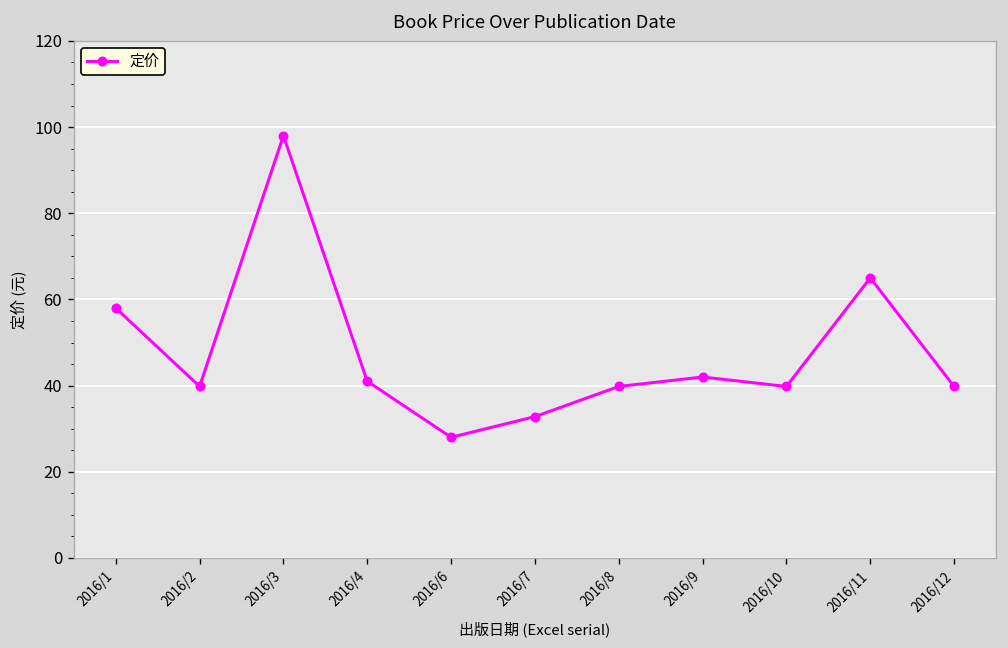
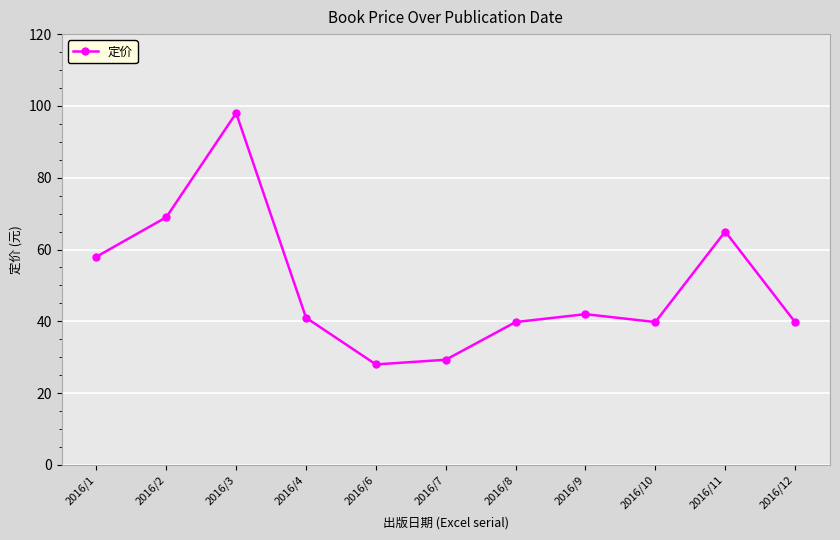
  {
    "2016/1": 58,
-   "2016/2": 40,
+   "2016/2": 69,
    "2016/3": 98,
    "2016/4": 41,
    "2016/6": 28,
-   "2016/7": 33,
+   "2016/7": 29,
    "2016/8": 40,
    "2016/9": 42,
    "2016/10": 40,
    "2016/11": 65,
    "2016/12": 40
  }
